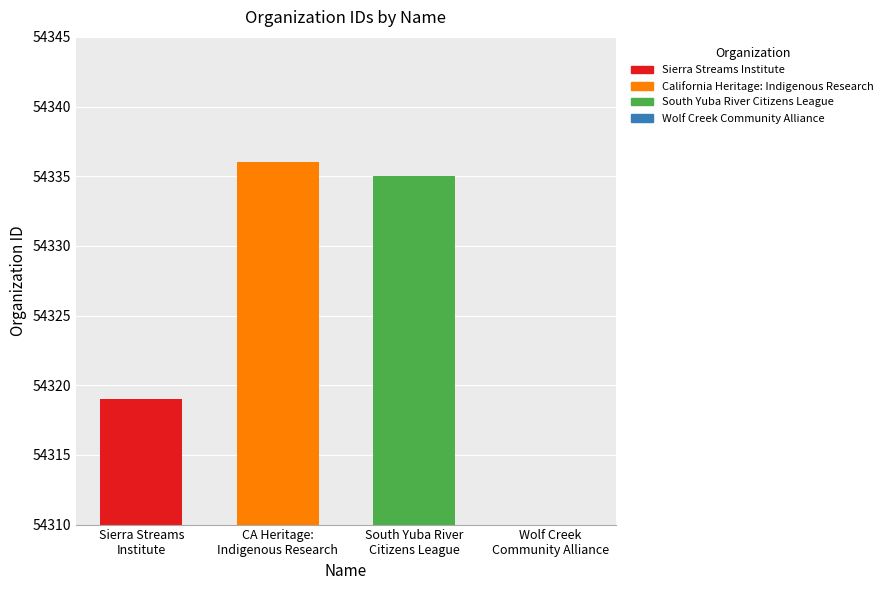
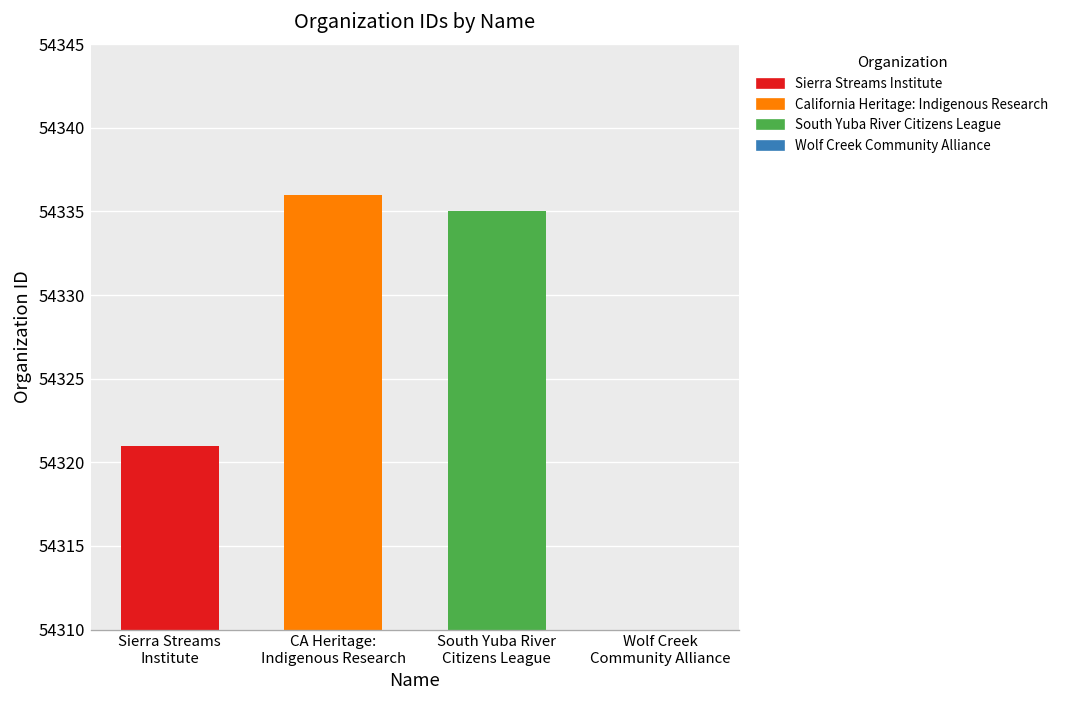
  {
-   "Sierra Streams Institute": 54319,
+   "Sierra Streams Institute": 54321,
    "CA Heritage: Indigenous Research": 54336,
    "South Yuba River Citizens League": 54335
  }
